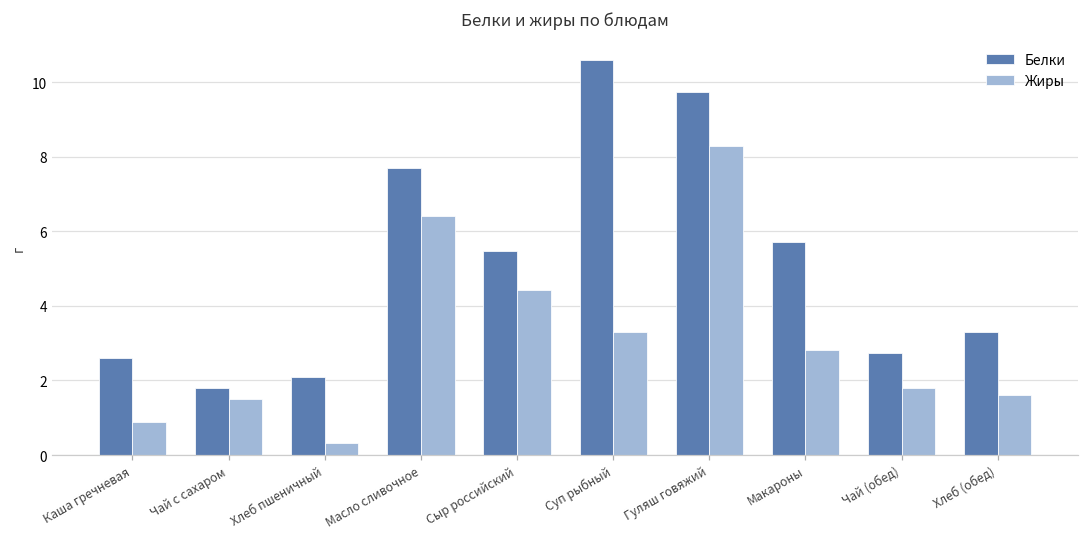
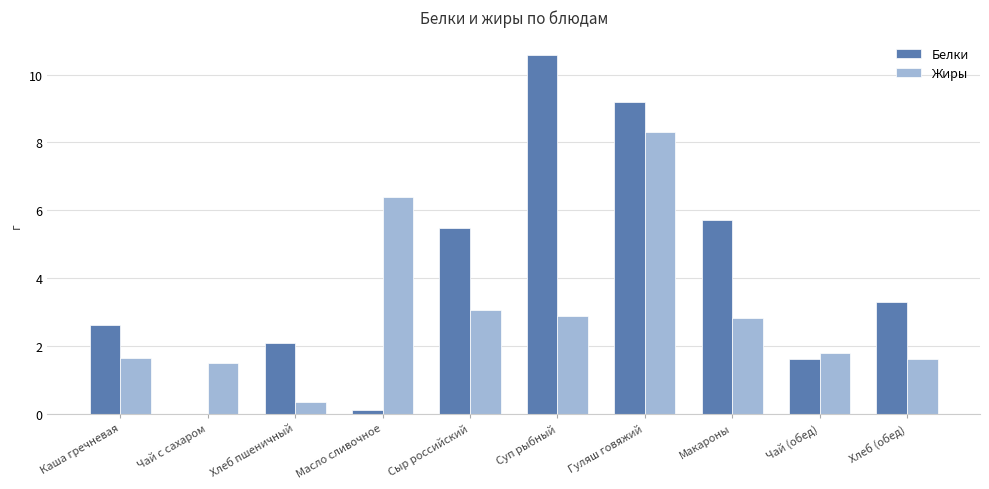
  {
    "Белки": {
      "Каша гречневая": 2.6,
-     "Чай с сахаром": 1.8,
+     "Чай с сахаром": 0.0,
      "Хлеб пшеничный": 2.1,
-     "Масло сливочное": 7.7,
+     "Масло сливочное": 0.1,
      "Сыр российский": 5.5,
      "Суп рыбный": 10.6,
-     "Гуляш говяжий": 9.7,
+     "Гуляш говяжий": 9.2,
      "Макароны": 5.7,
-     "Чай (обед)": 2.7,
+     "Чай (обед)": 1.6,
      "Хлеб (обед)": 3.3
    },
    "Жиры": {
-     "Каша гречневая": 0.9,
+     "Каша гречневая": 1.6,
      "Чай с сахаром": 1.5,
      "Хлеб пшеничный": 0.3,
      "Масло сливочное": 6.4,
-     "Сыр российский": 4.4,
-     "Суп рыбный": 3.3,
+     "Сыр российский": 3.1,
+     "Суп рыбный": 2.9,
      "Гуляш говяжий": 8.3,
      "Макароны": 2.8,
      "Чай (обед)": 1.8,
      "Хлеб (обед)": 1.6
    }
  }
